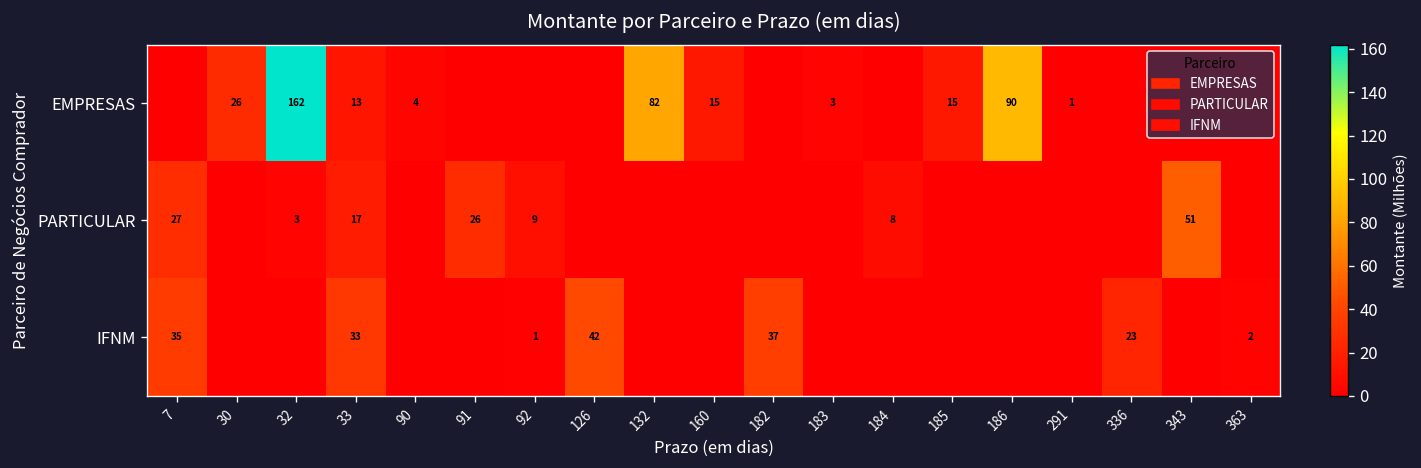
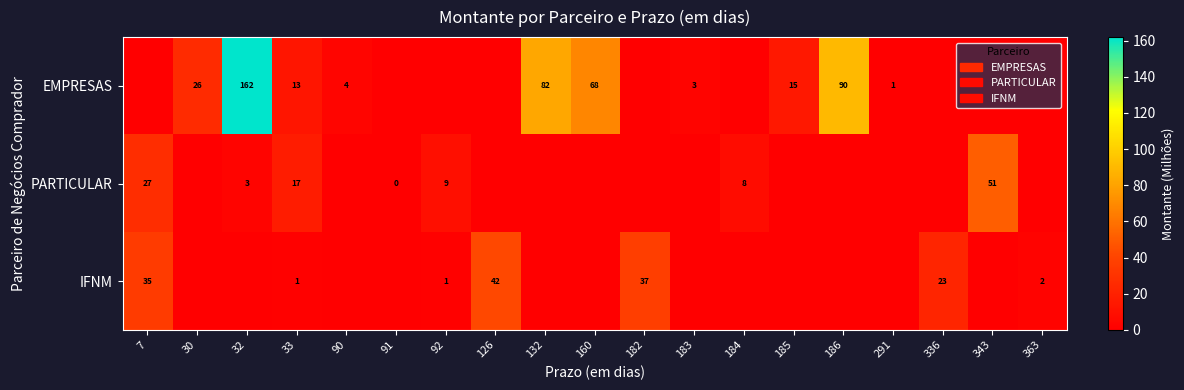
  {
    "EMPRESAS": {
      "30": 26,
      "32": 162,
      "33": 13,
      "90": 4,
      "132": 82,
-     "160": 15,
+     "160": 68,
      "183": 3,
      "185": 15,
      "186": 90,
      "291": 1
    },
    "PARTICULAR": {
      "7": 27,
      "32": 3,
      "33": 17,
-     "91": 26,
+     "91": 0,
      "92": 9,
      "184": 8,
      "343": 51
    },
    "IFNM": {
      "7": 35,
-     "33": 33,
+     "33": 1,
      "92": 1,
      "126": 42,
      "182": 37,
      "336": 23,
      "363": 2
    }
  }
